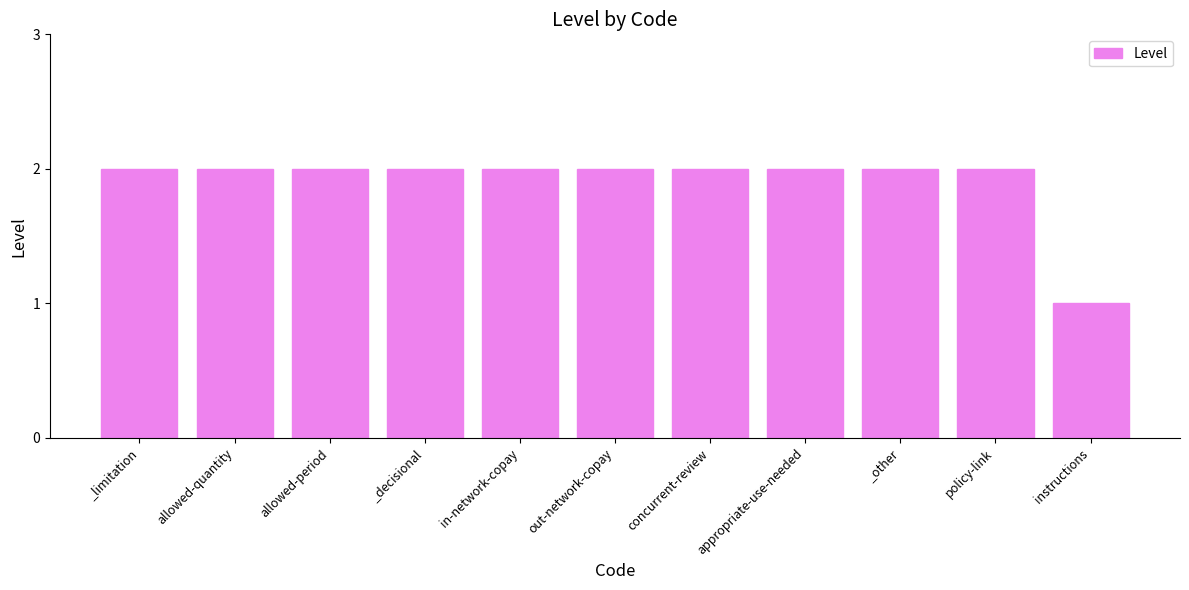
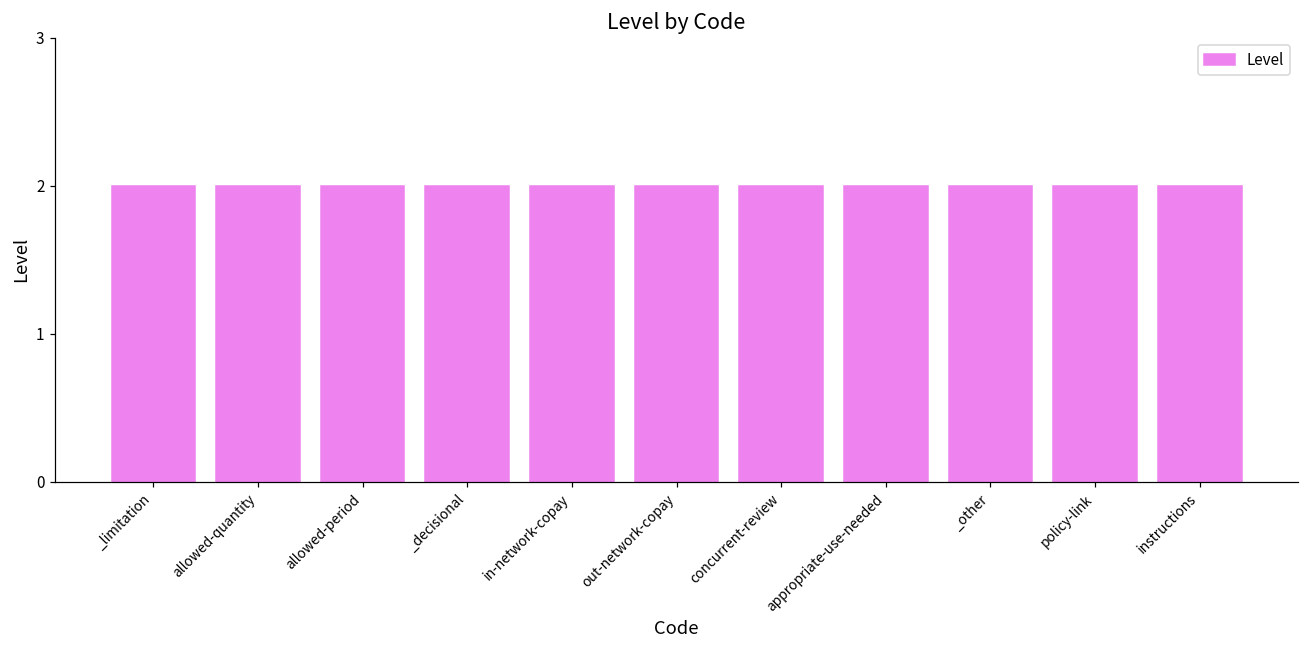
  {
    "_limitation": 2,
    "allowed-quantity": 2,
    "allowed-period": 2,
    "_decisional": 2,
    "in-network-copay": 2,
    "out-network-copay": 2,
    "concurrent-review": 2,
    "appropriate-use-needed": 2,
    "_other": 2,
    "policy-link": 2,
-   "instructions": 1
+   "instructions": 2
  }
